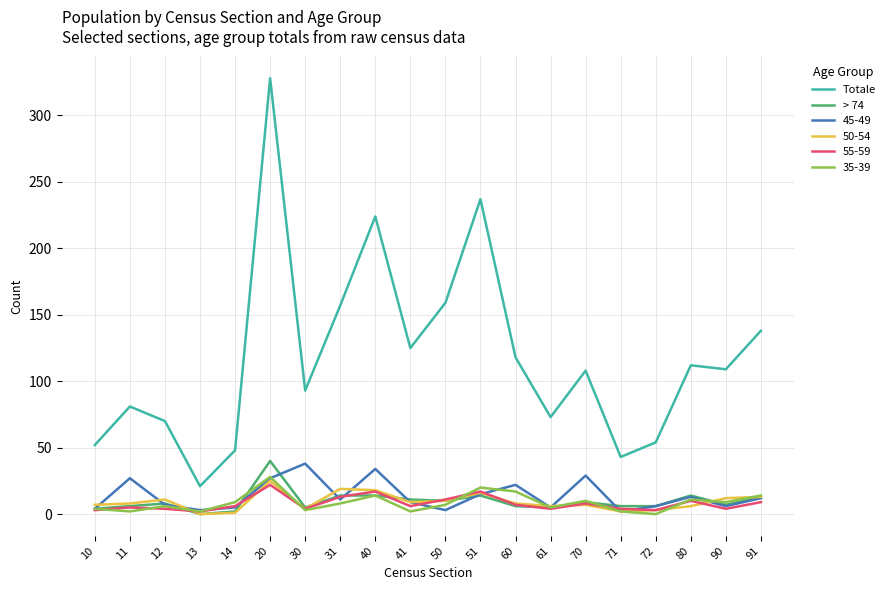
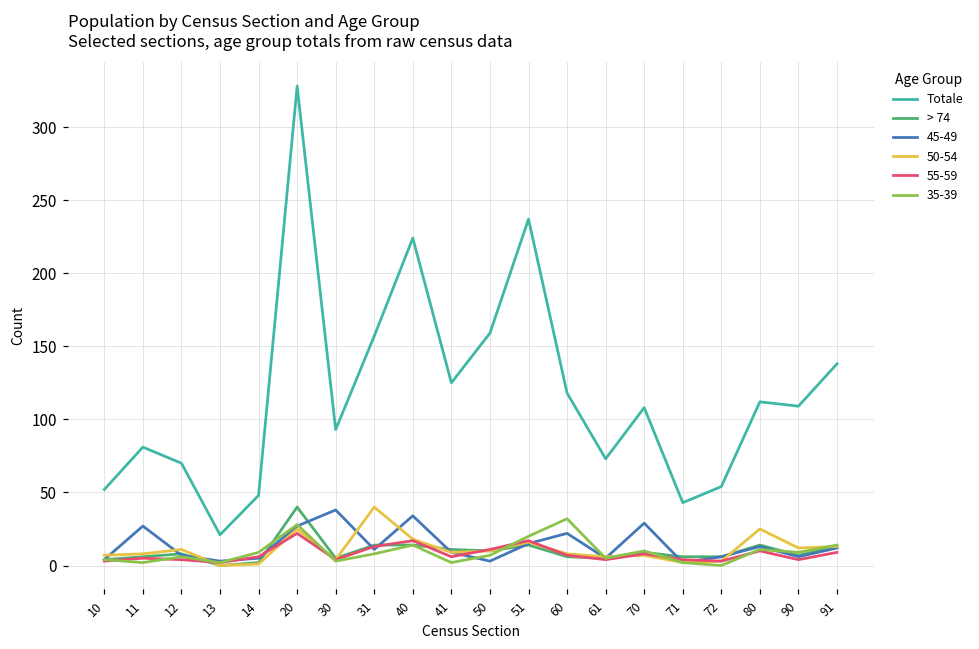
  {
    "45-49": {
      "11": 27,
      "30": 38,
      "31": 11,
      "40": 34,
      "50": 3,
      "60": 22,
      "70": 29
    },
    "50-54": {
      "10": 7,
      "11": 8,
      "12": 11,
      "20": 25,
-     "31": 19,
-     "80": 6,
+     "31": 40,
+     "80": 25,
      "90": 12
    },
    "55-59": {
      "12": 4,
      "20": 22,
      "41": 6,
      "71": 4,
      "90": 4,
      "91": 9
    },
    "35-39": {
      "11": 2,
      "14": 9,
      "31": 8,
      "41": 2,
      "50": 7,
      "51": 20,
-     "60": 17,
+     "60": 32,
      "72": 0,
      "90": 9
    }
  }
